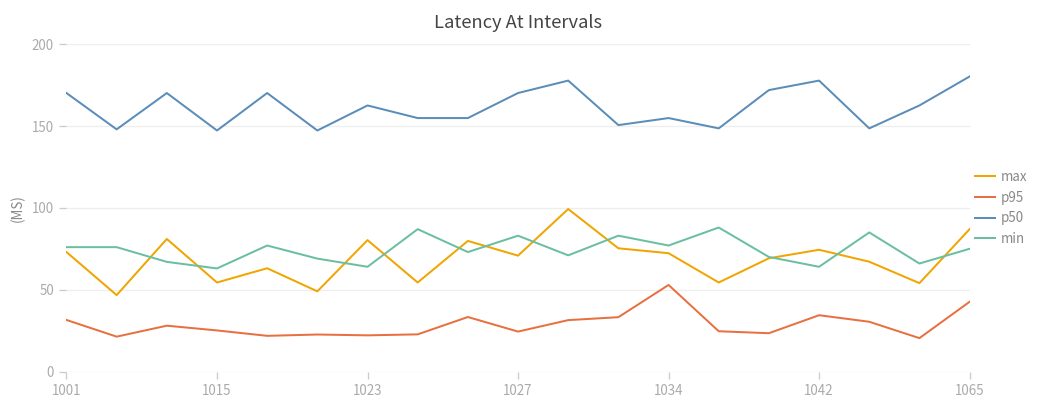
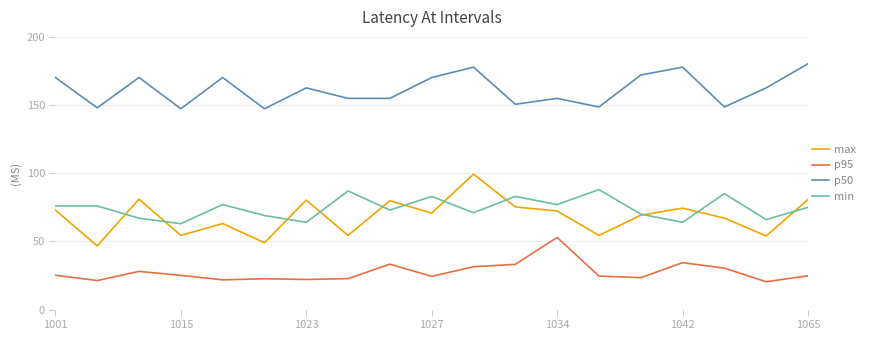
  {
    "max": {
      "1001": 73,
      "1015": 54,
      "1023": 80,
      "1027": 71,
      "1034": 72,
      "1042": 74,
-     "1065": 87
+     "1065": 81
    },
    "p95": {
-     "1001": 32,
+     "1001": 25,
      "1015": 25,
      "1023": 22,
      "1027": 24,
      "1034": 53,
      "1042": 34,
-     "1065": 43
+     "1065": 25
    }
  }
